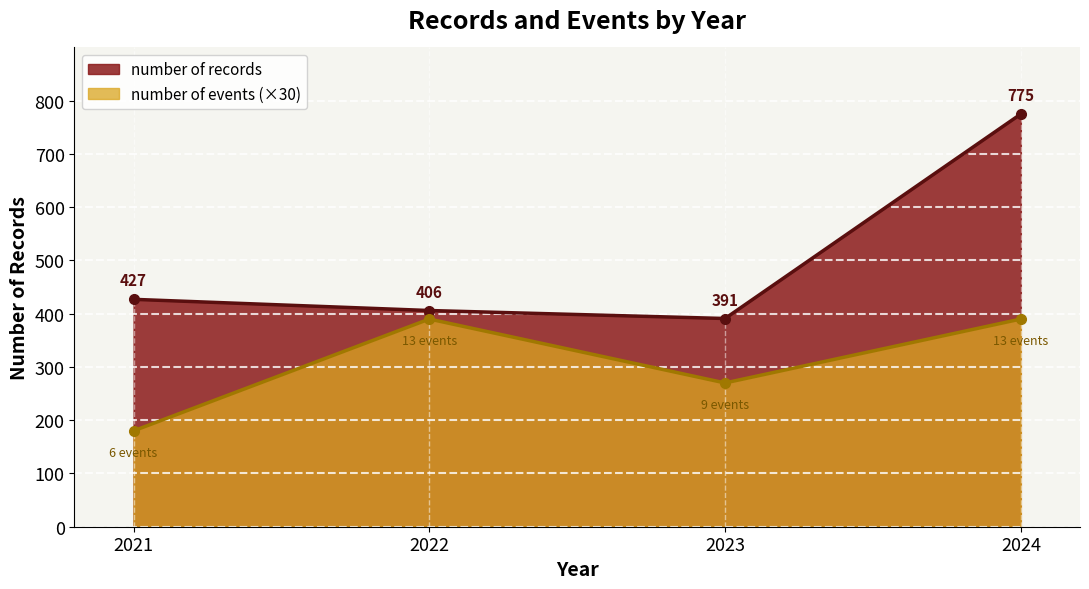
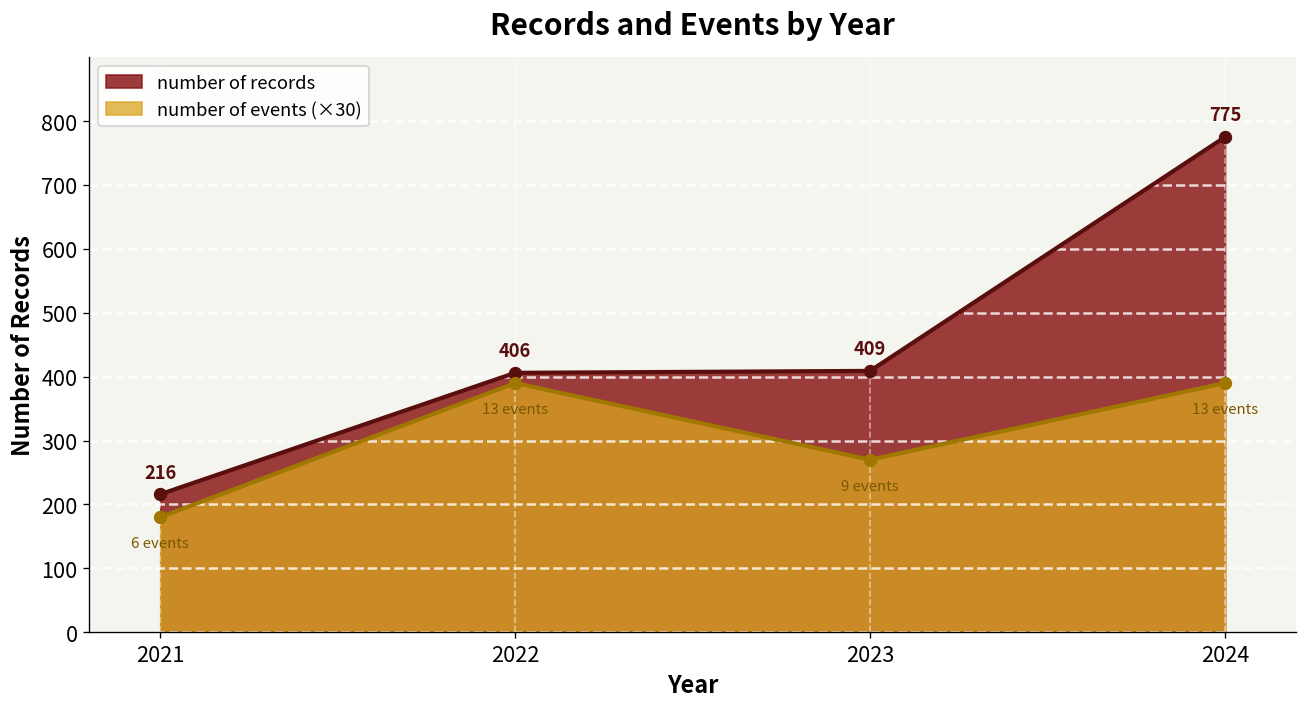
  {
    "number of records": {
-     "2021": 427,
+     "2021": 216,
      "2022": 406,
-     "2023": 391,
+     "2023": 409,
      "2024": 775
    }
  }
